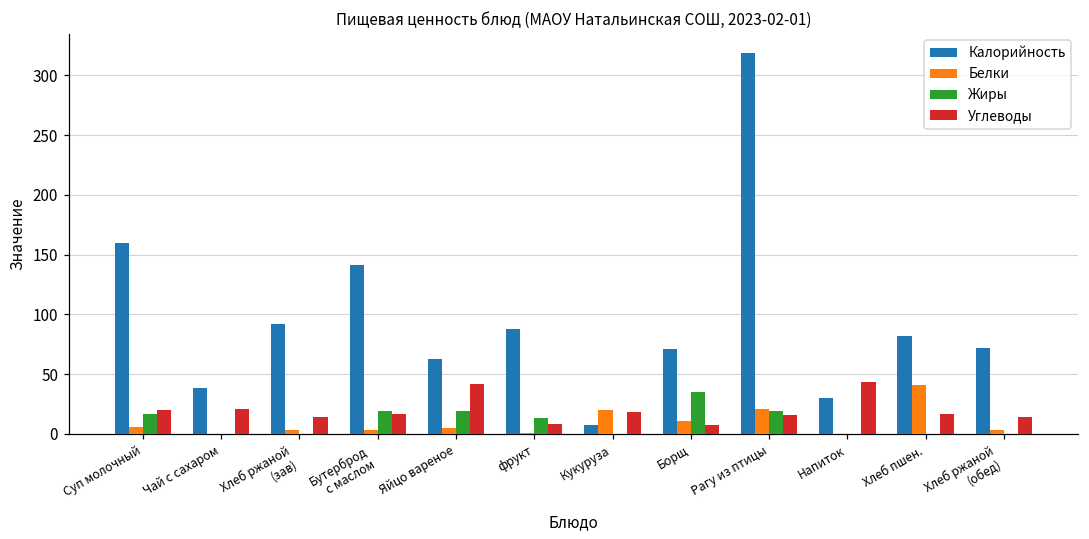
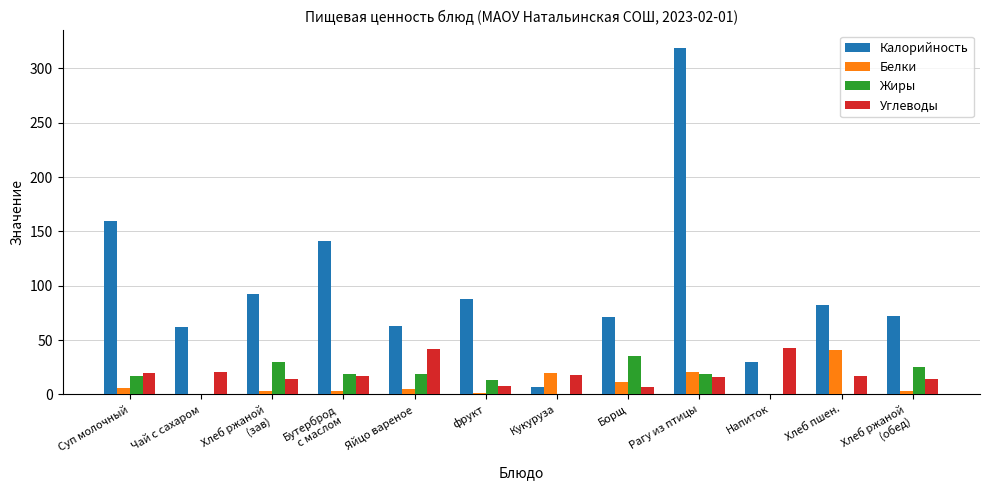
  {
    "Калорийность": {
      "Суп молочный": 160,
-     "Чай с сахаром": 38,
+     "Чай с сахаром": 62,
      "Хлеб ржаной (зав)": 92,
      "Бутерброд с маслом": 141,
      "Яйцо вареное": 63,
      "фрукт": 88,
      "Кукуруза": 7,
      "Борщ": 71,
      "Рагу из птицы": 319,
      "Напиток": 30,
      "Хлеб пшен.": 82,
      "Хлеб ржаной (обед)": 72
    },
    "Белки": {
      "Суп молочный": 6,
      "Чай с сахаром": 0,
      "Хлеб ржаной (зав)": 3,
      "Бутерброд с маслом": 3,
      "Яйцо вареное": 5,
      "Кукуруза": 20,
      "Борщ": 11,
      "Рагу из птицы": 21,
      "Напиток": 0,
      "Хлеб пшен.": 41,
      "Хлеб ржаной (обед)": 3
    },
    "Жиры": {
      "Суп молочный": 17,
      "Чай с сахаром": 0,
-     "Хлеб ржаной (зав)": 0,
+     "Хлеб ржаной (зав)": 30,
      "Бутерброд с маслом": 19,
      "Яйцо вареное": 19,
      "фрукт": 13,
      "Кукуруза": 0,
      "Борщ": 35,
      "Рагу из птицы": 19,
      "Напиток": 0,
      "Хлеб пшен.": 0,
-     "Хлеб ржаной (обед)": 0
+     "Хлеб ржаной (обед)": 25
    },
    "Углеводы": {
      "Суп молочный": 20,
      "Чай с сахаром": 21,
      "Хлеб ржаной (зав)": 14,
      "Бутерброд с маслом": 17,
      "Яйцо вареное": 42,
      "фрукт": 8,
      "Кукуруза": 18,
      "Борщ": 7,
      "Рагу из птицы": 16,
      "Напиток": 43,
      "Хлеб пшен.": 17,
      "Хлеб ржаной (обед)": 14
    }
  }
